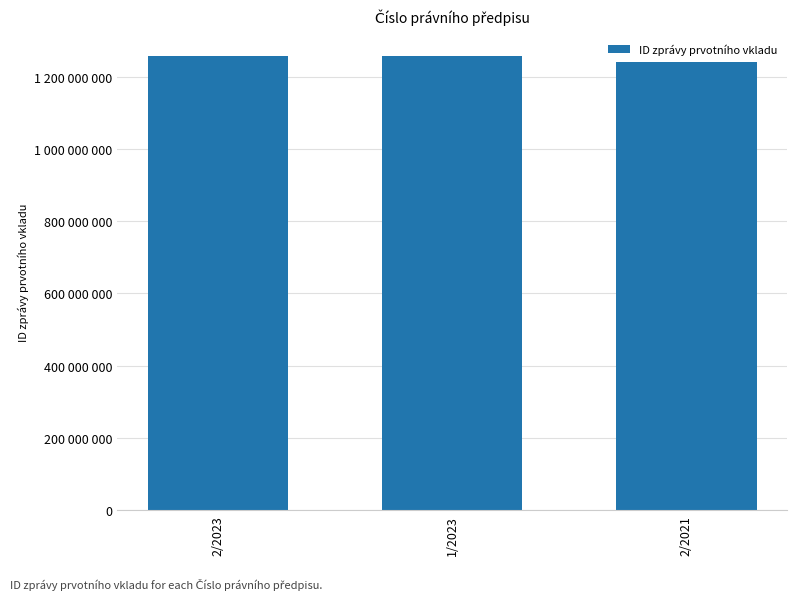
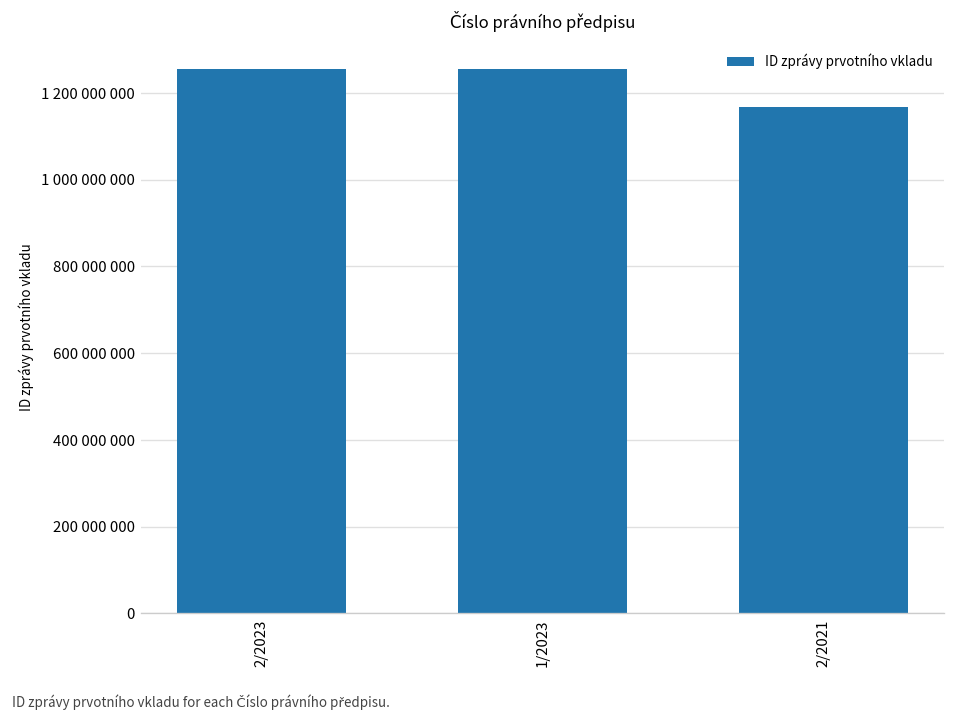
  {
    "2/2023": 1260000000,
    "1/2023": 1260000000,
-   "2/2021": 1240000000
+   "2/2021": 1170000000
  }
